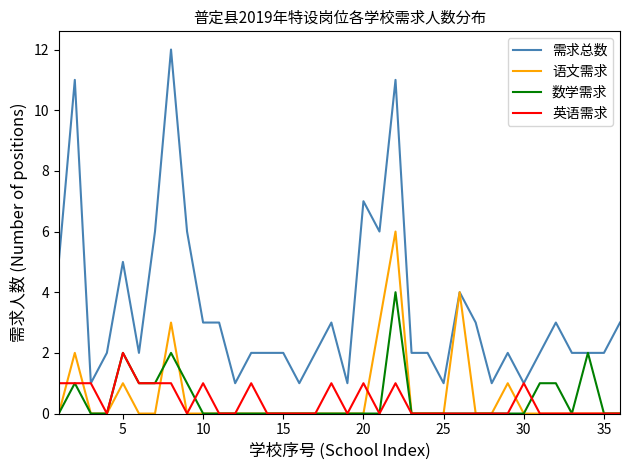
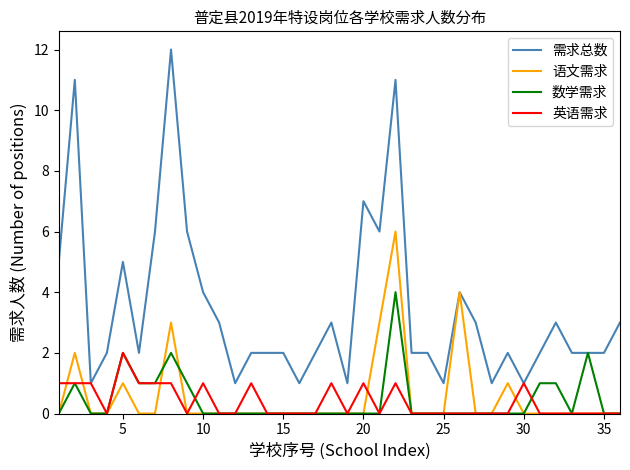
  {
    "需求总数": {
      "5": 5,
-     "10": 3,
+     "10": 4,
      "15": 2,
      "20": 7,
      "25": 1,
      "35": 2
    },
    "语文需求": {
      "5": 1
    },
    "英语需求": {
      "10": 1,
      "20": 1
    }
  }
